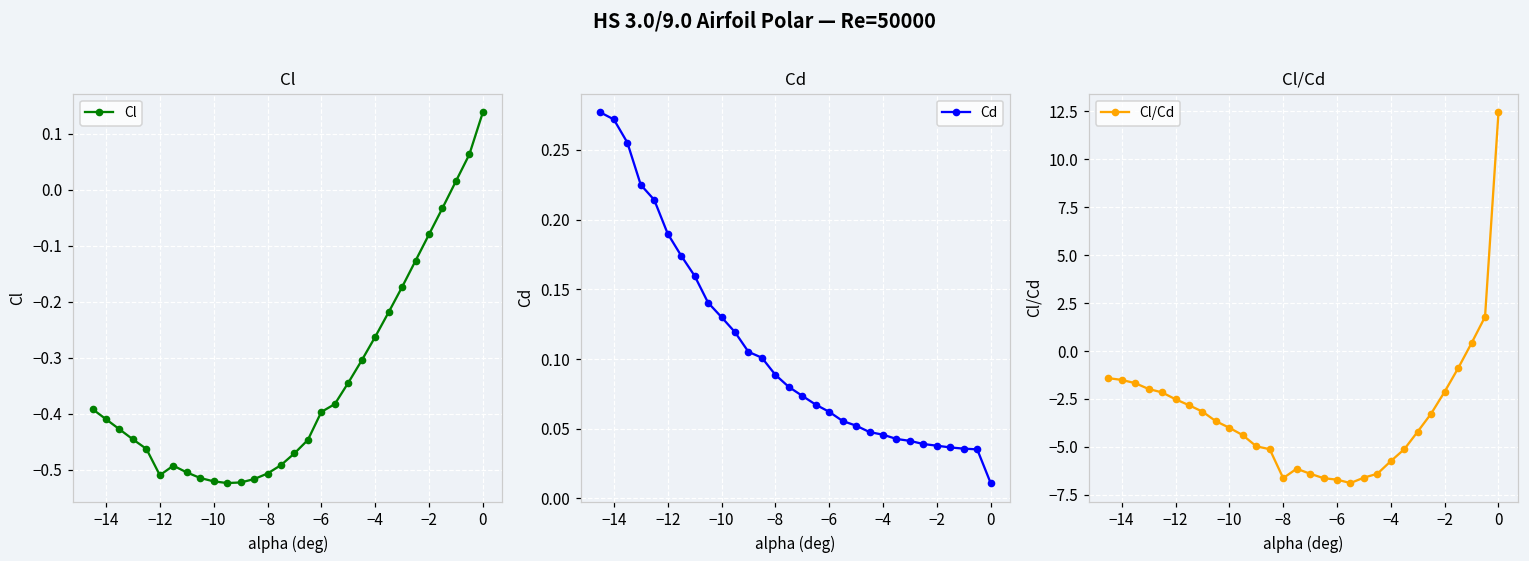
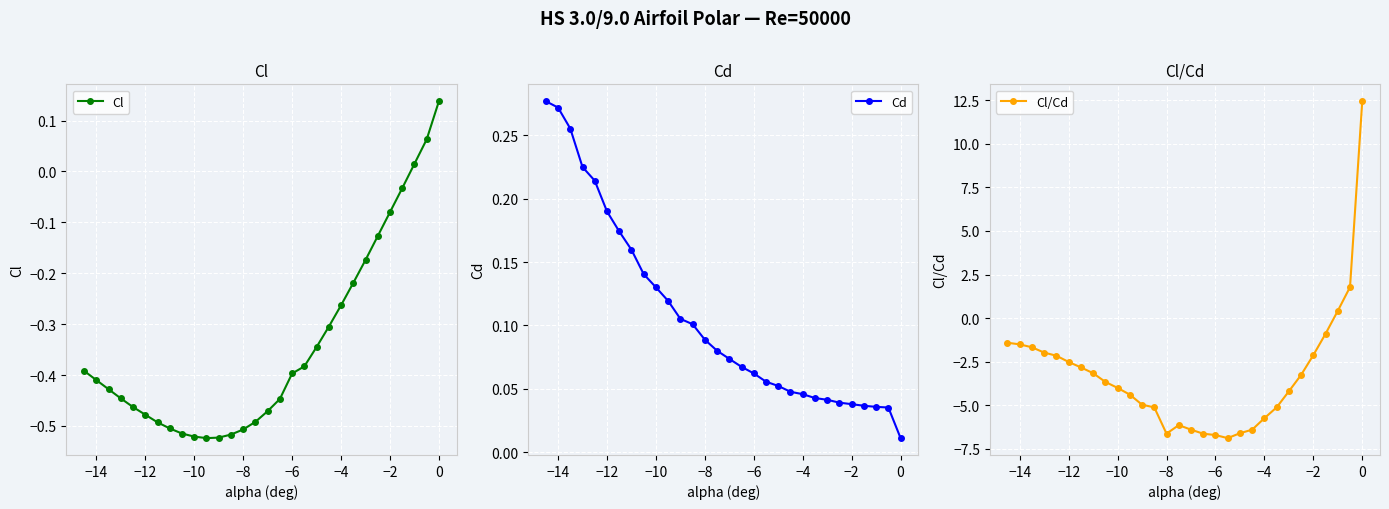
  {
    "Cl": {
      "−14": -0.41,
-     "−12": -0.51,
+     "−12": -0.48,
      "−10": -0.52,
      "−8": -0.51,
      "−6": -0.40,
      "−4": -0.26,
      "−2": -0.08,
      "0": 0.14
    },
    "Cd": {
      "−14": 0.272,
      "−12": 0.190,
      "−10": 0.130,
      "−8": 0.089,
      "−6": 0.062,
      "−4": 0.046,
      "−2": 0.038,
      "0": 0.011
    },
    "Cl/Cd": {
      "−14": -1.5,
      "−12": -2.5,
      "−10": -4.0,
      "−8": -6.6,
      "−6": -6.7,
      "−4": -5.7,
      "−2": -2.1,
      "0": 12.5
    }
  }
